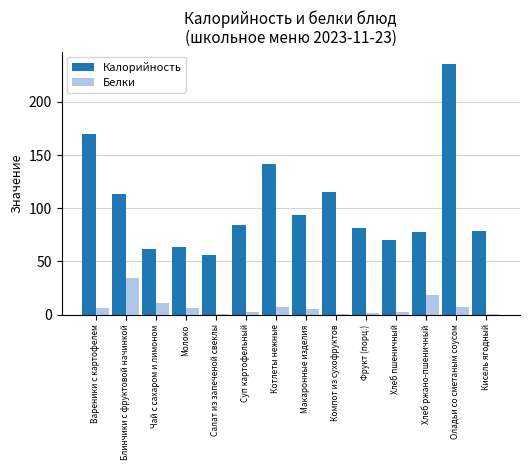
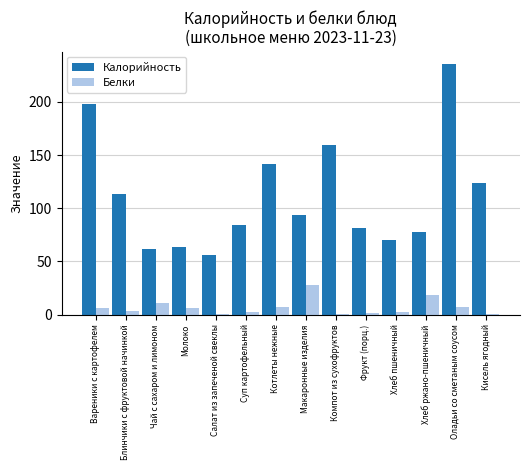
  {
    "Калорийность": {
-     "Вареники с картофелем": 170,
+     "Вареники с картофелем": 198,
      "Блинчики с фруктовой начинкой": 114,
      "Чай с сахаром и лимоном": 62,
      "Молоко": 63,
      "Салат из запеченой свеклы": 56,
      "Суп картофельный": 84,
      "Котлеты нежные": 141,
      "Макаронные изделия": 94,
-     "Компот из сухофруктов": 116,
+     "Компот из сухофруктов": 160,
      "Фрукт (порц.)": 81,
      "Хлеб пшеничный": 70,
      "Хлеб ржано-пшеничный": 78,
      "Оладьи со сметаным соусом": 236,
-     "Кисель ягодный": 78
+     "Кисель ягодный": 124
    },
    "Белки": {
      "Вареники с картофелем": 6,
-     "Блинчики с фруктовой начинкой": 34,
+     "Блинчики с фруктовой начинкой": 3,
      "Чай с сахаром и лимоном": 11,
      "Молоко": 6,
      "Котлеты нежные": 7,
-     "Макаронные изделия": 6,
+     "Макаронные изделия": 28,
      "Хлеб ржано-пшеничный": 18,
      "Оладьи со сметаным соусом": 7
    }
  }
